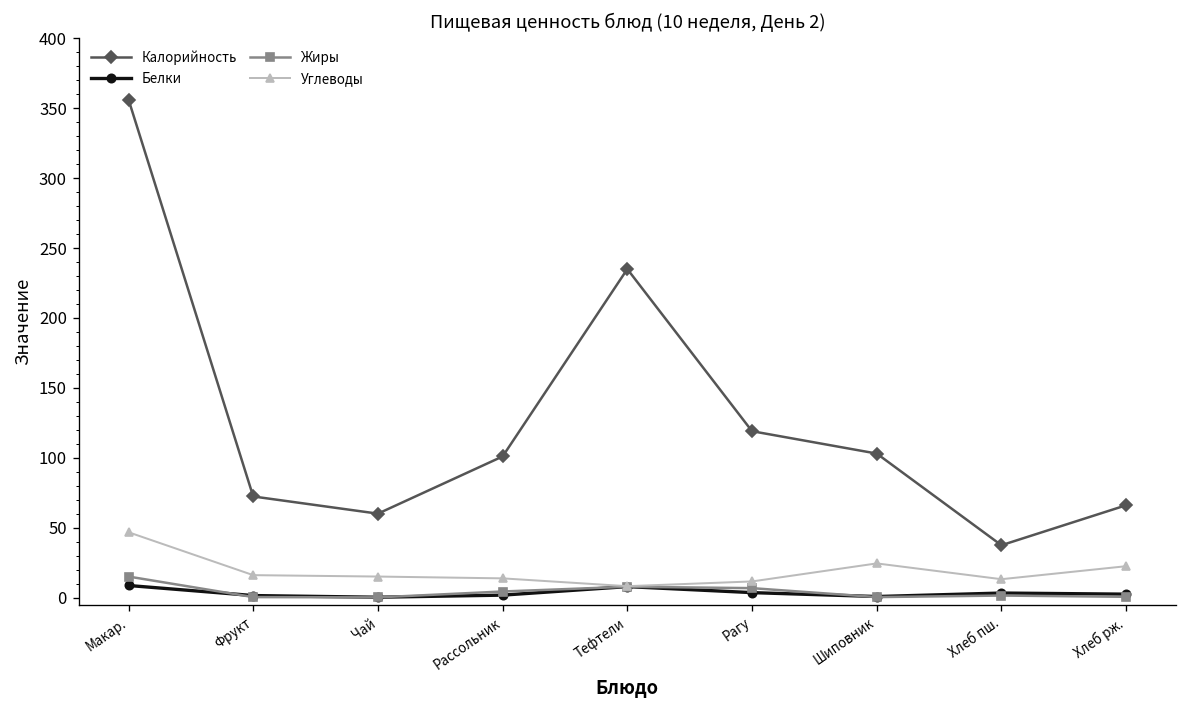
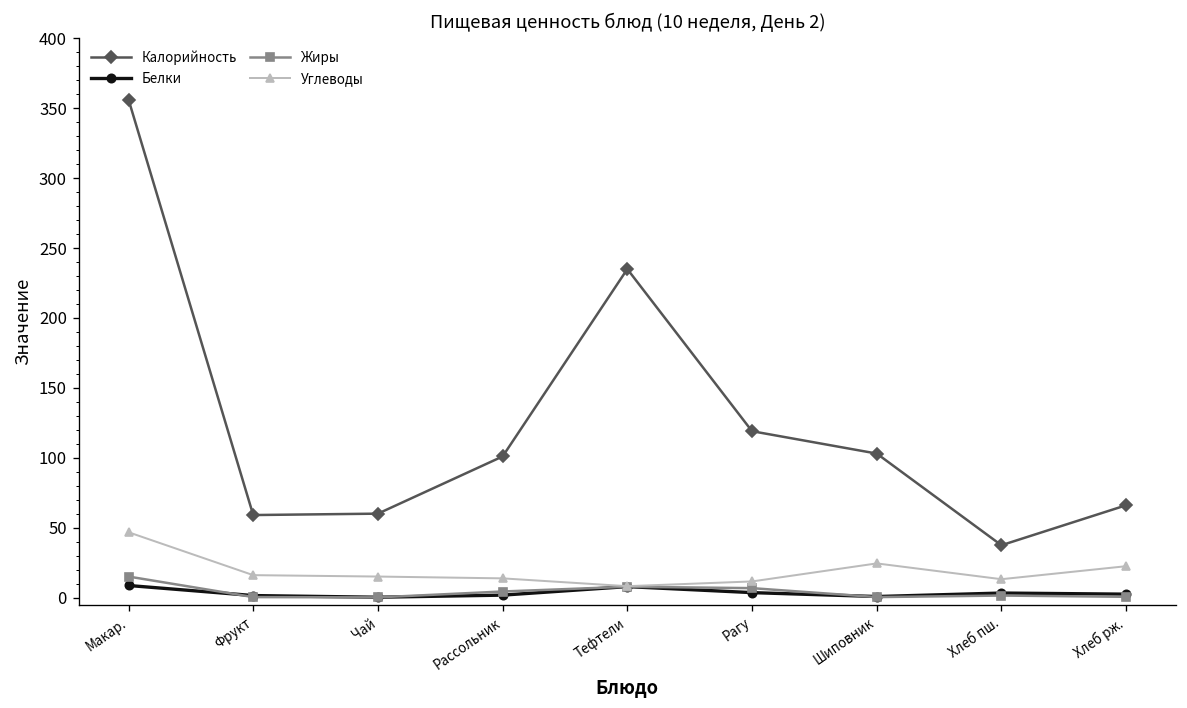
  {
    "Калорийность": {
      "Макар.": 356,
-     "Фрукт": 72,
+     "Фрукт": 59,
      "Чай": 60,
      "Рассольник": 101,
      "Тефтели": 235,
      "Рагу": 119,
      "Шиповник": 103,
      "Хлеб пш.": 37,
      "Хлеб рж.": 66
    },
    "Белки": {
      "Макар.": 9,
      "Рассольник": 2,
      "Рагу": 4
    },
    "Жиры": {
      "Макар.": 15,
      "Рассольник": 4,
      "Рагу": 7
    },
    "Углеводы": {
      "Макар.": 47,
      "Фрукт": 16,
      "Чай": 15,
      "Рассольник": 14,
      "Рагу": 12,
      "Шиповник": 24,
      "Хлеб пш.": 13,
      "Хлеб рж.": 22
    }
  }
